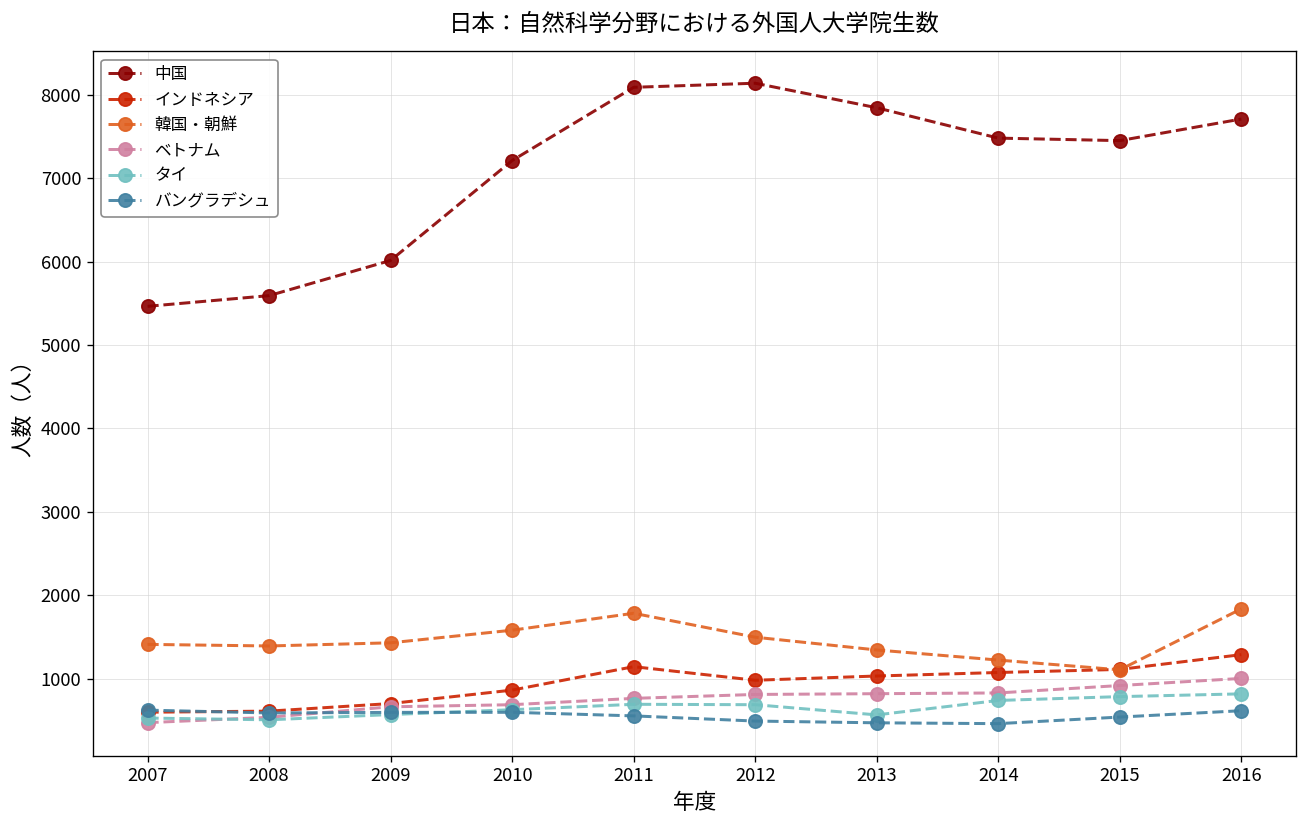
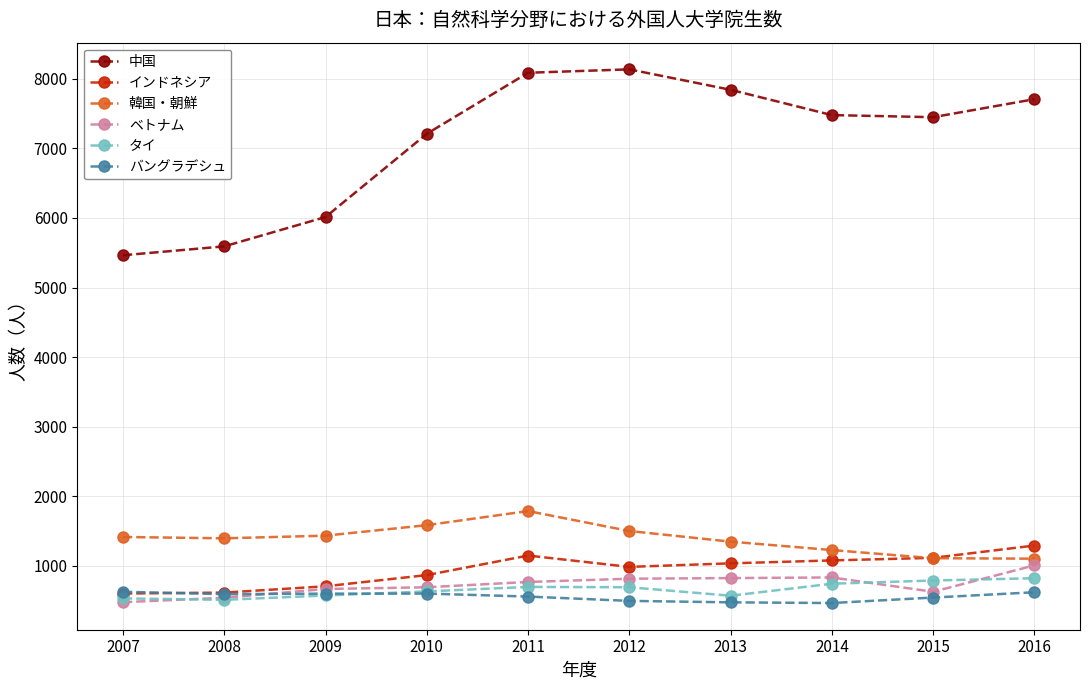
  {
    "中国": {
      "2007": 5500,
      "2008": 5600,
      "2009": 6000,
      "2010": 7200,
      "2011": 8100,
      "2012": 8100,
      "2013": 7800,
      "2014": 7500,
      "2015": 7500,
      "2016": 7700
    },
    "インドネシア": {
      "2009": 700,
      "2010": 900,
      "2011": 1100,
      "2012": 1000,
      "2013": 1000,
      "2014": 1100,
      "2016": 1300
    },
    "韓国・朝鮮": {
      "2007": 1400,
      "2008": 1400,
      "2009": 1400,
      "2010": 1600,
      "2011": 1800,
      "2012": 1500,
      "2013": 1300,
      "2014": 1200,
-     "2016": 1800
+     "2016": 1100
    },
    "ベトナム": {
      "2007": 500,
      "2009": 700,
      "2010": 700,
      "2011": 800,
      "2012": 800,
      "2013": 800,
      "2014": 800,
-     "2015": 900,
+     "2015": 600,
      "2016": 1000
    },
    "タイ": {
      "2007": 500,
      "2011": 700,
      "2012": 700,
      "2013": 600,
      "2014": 700,
      "2015": 800,
      "2016": 800
    },
    "バングラデシュ": {
      "2011": 600,
      "2012": 500,
      "2013": 500,
      "2014": 500,
      "2015": 500,
      "2016": 600
    }
  }
